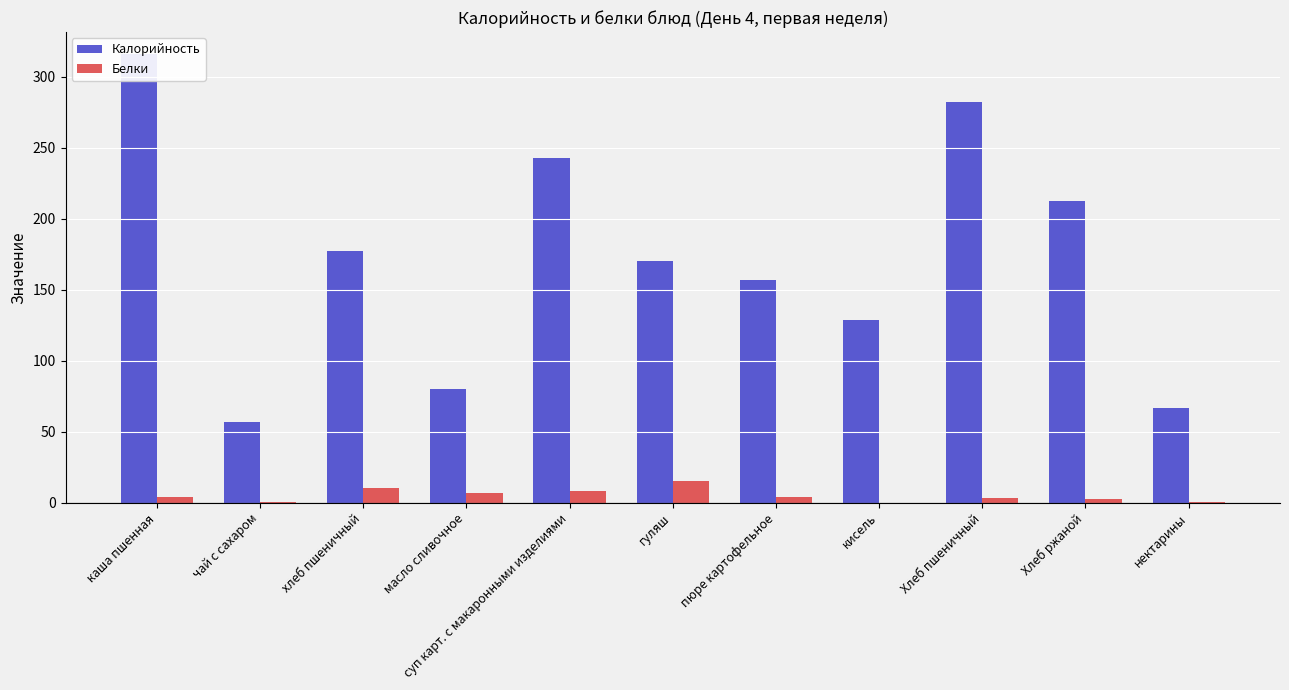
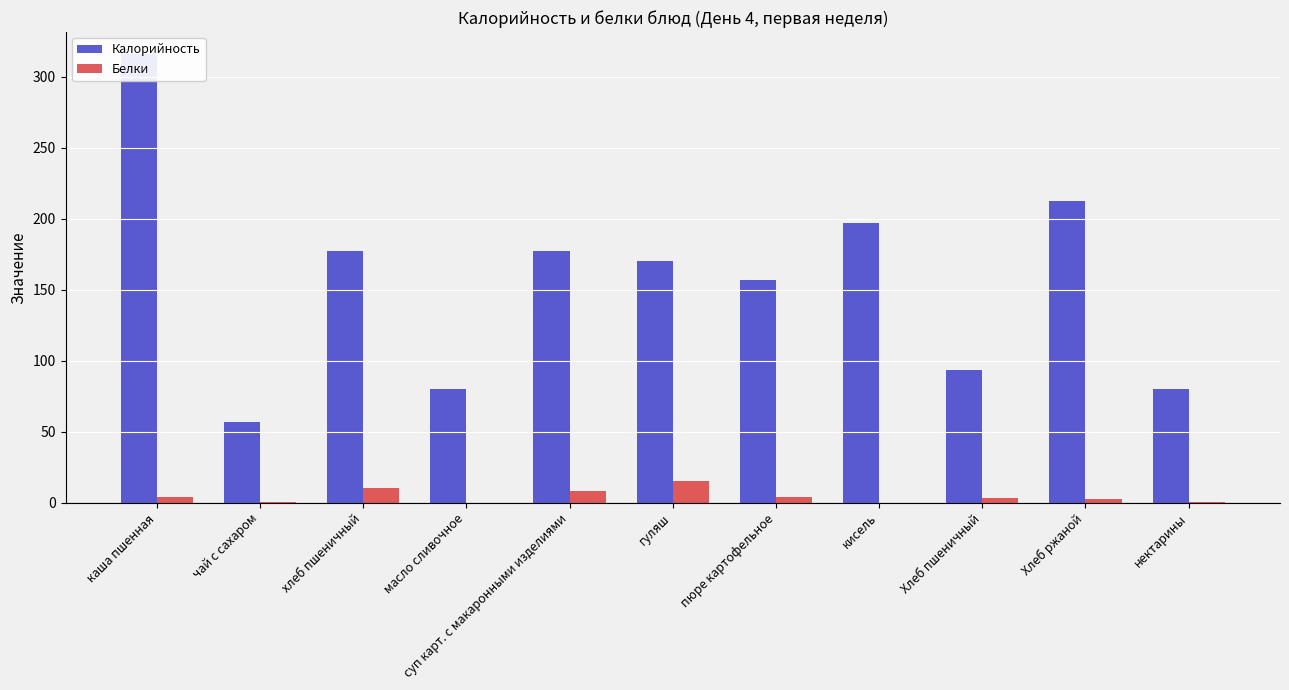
  {
    "Калорийность": {
      "чай с сахаром": 57,
      "хлеб пшеничный": 177,
      "масло сливочное": 80,
-     "суп карт. с макаронными изделиями": 242,
+     "суп карт. с макаронными изделиями": 177,
      "гуляш": 170,
      "пюре картофельное": 157,
-     "кисель": 129,
-     "Хлеб пшеничный": 282,
+     "кисель": 197,
+     "Хлеб пшеничный": 94,
      "Хлеб ржаной": 213,
-     "нектарины": 67
+     "нектарины": 80
    },
    "Белки": {
      "каша пшенная": 4,
      "хлеб пшеничный": 10,
-     "масло сливочное": 7,
+     "масло сливочное": 0,
      "суп карт. с макаронными изделиями": 8,
      "гуляш": 15,
      "пюре картофельное": 4,
      "кисель": 0,
      "Хлеб пшеничный": 3,
      "Хлеб ржаной": 3
    }
  }
